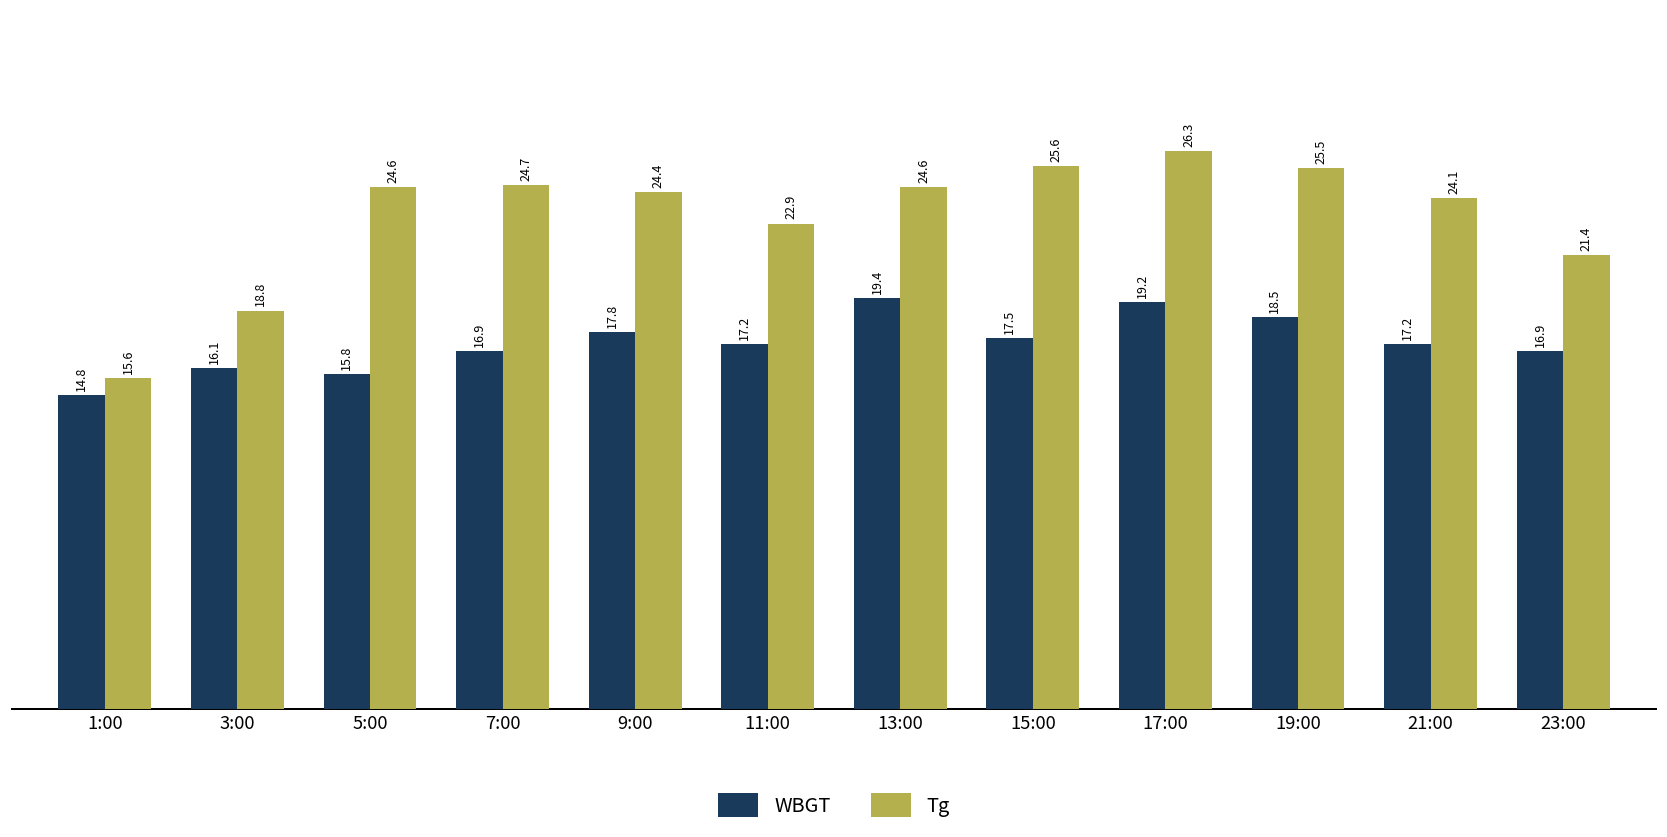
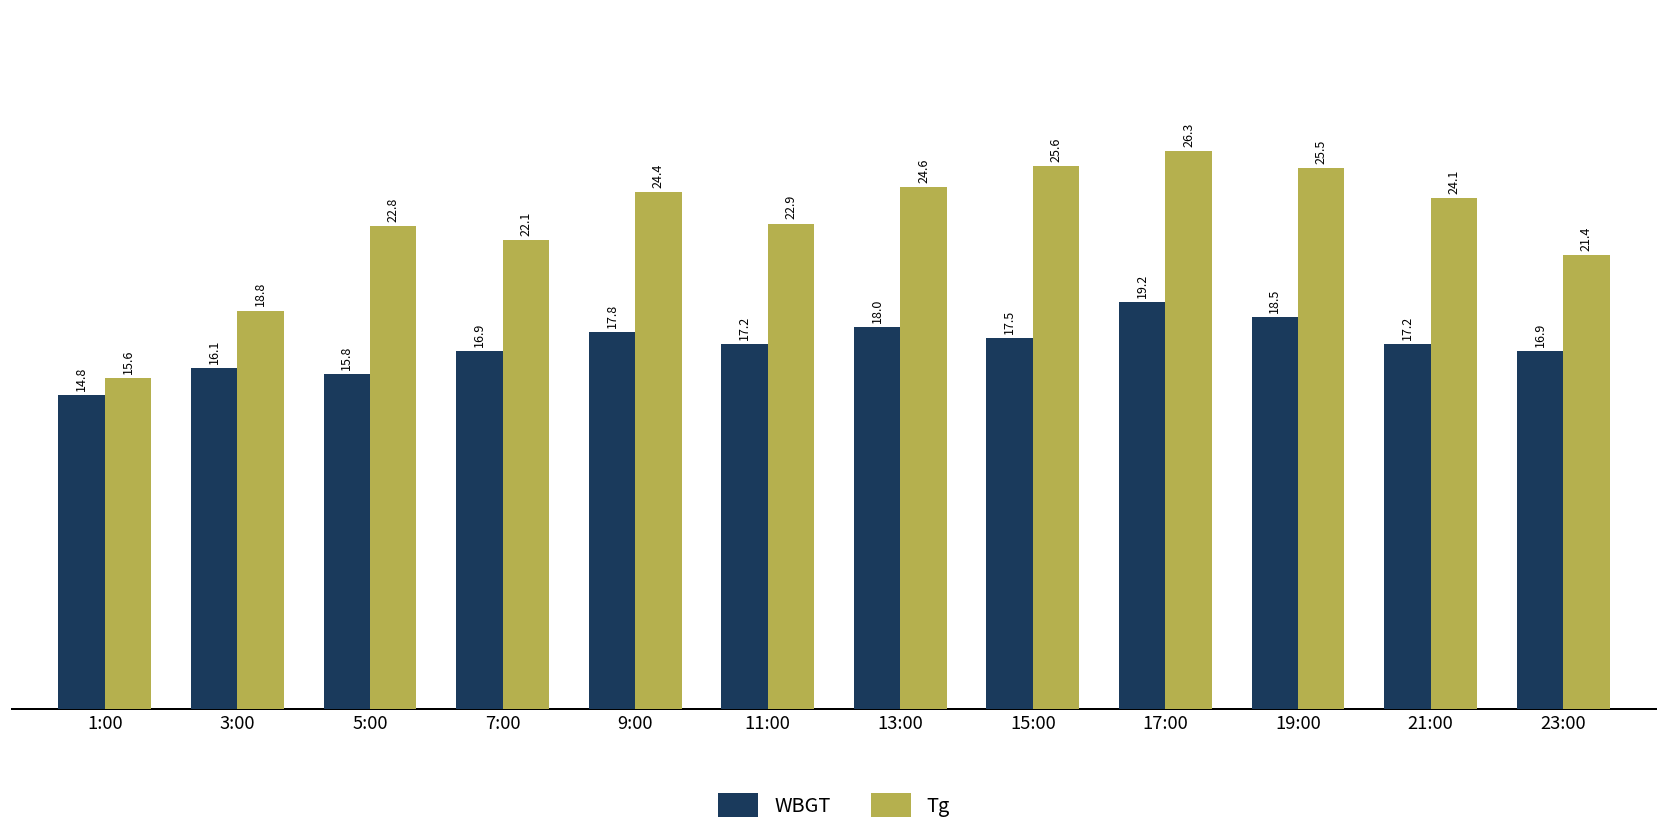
  {
    "WBGT": {
      "1:00": 14.8,
      "3:00": 16.1,
      "5:00": 15.8,
      "7:00": 16.9,
      "9:00": 17.8,
      "11:00": 17.2,
-     "13:00": 19.4,
+     "13:00": 18.0,
      "15:00": 17.5,
      "17:00": 19.2,
      "19:00": 18.5,
      "21:00": 17.2,
      "23:00": 16.9
    },
    "Tg": {
      "1:00": 15.6,
      "3:00": 18.8,
-     "5:00": 24.6,
-     "7:00": 24.7,
+     "5:00": 22.8,
+     "7:00": 22.1,
      "9:00": 24.4,
      "11:00": 22.9,
      "13:00": 24.6,
      "15:00": 25.6,
      "17:00": 26.3,
      "19:00": 25.5,
      "21:00": 24.1,
      "23:00": 21.4
    }
  }
